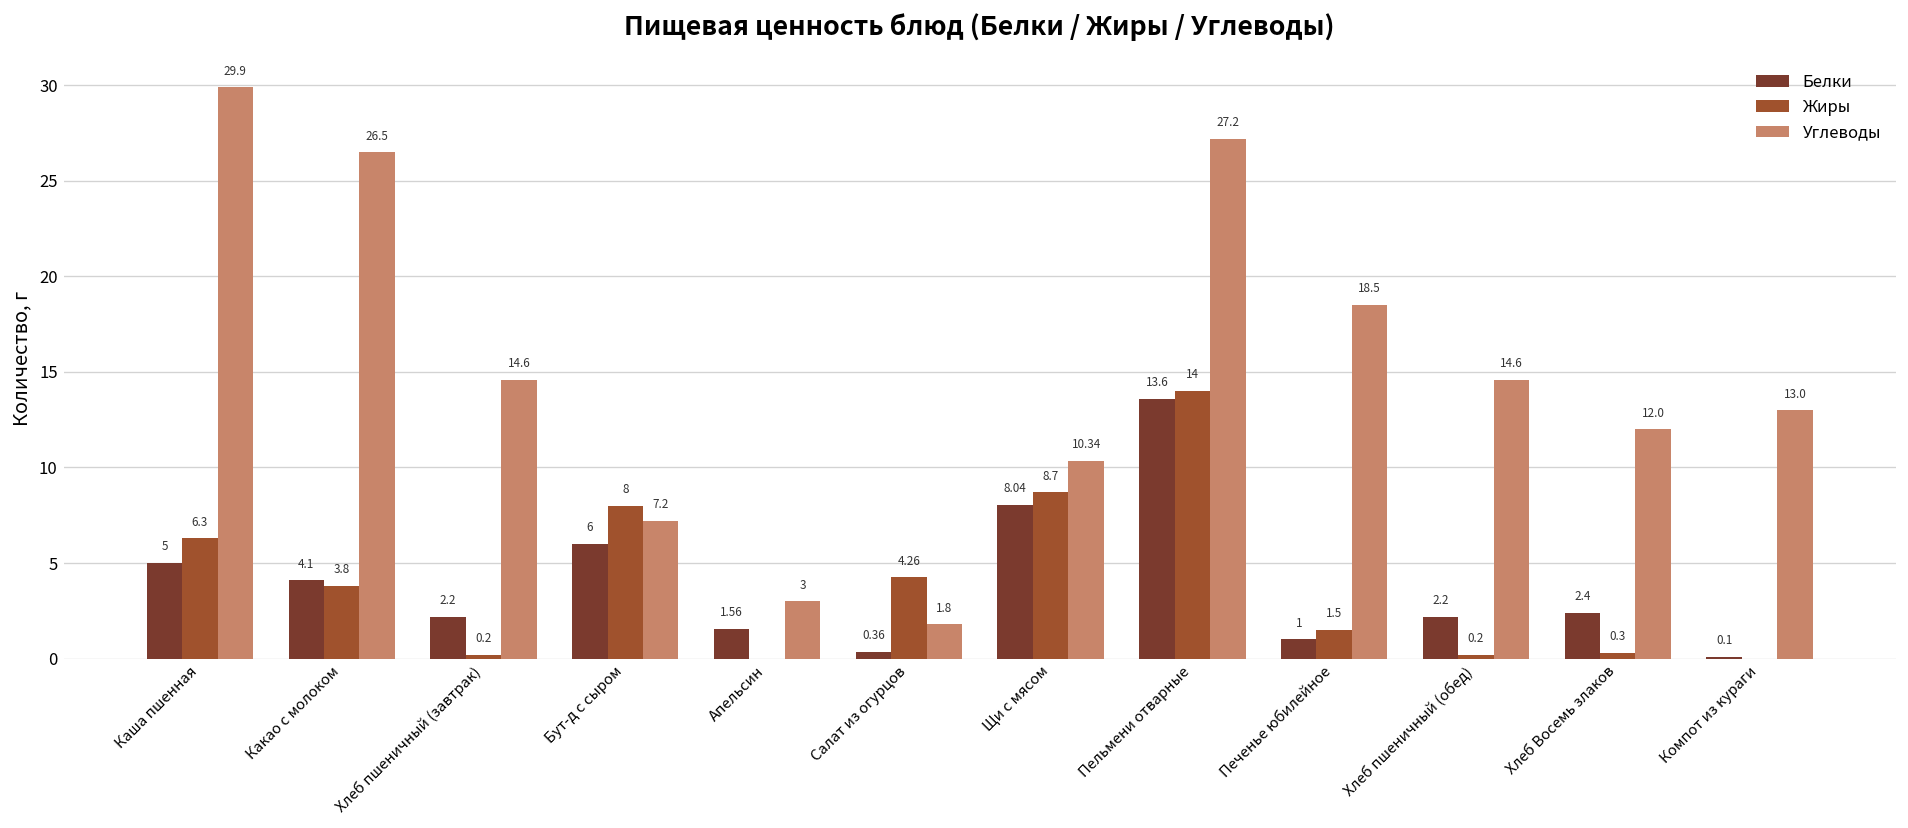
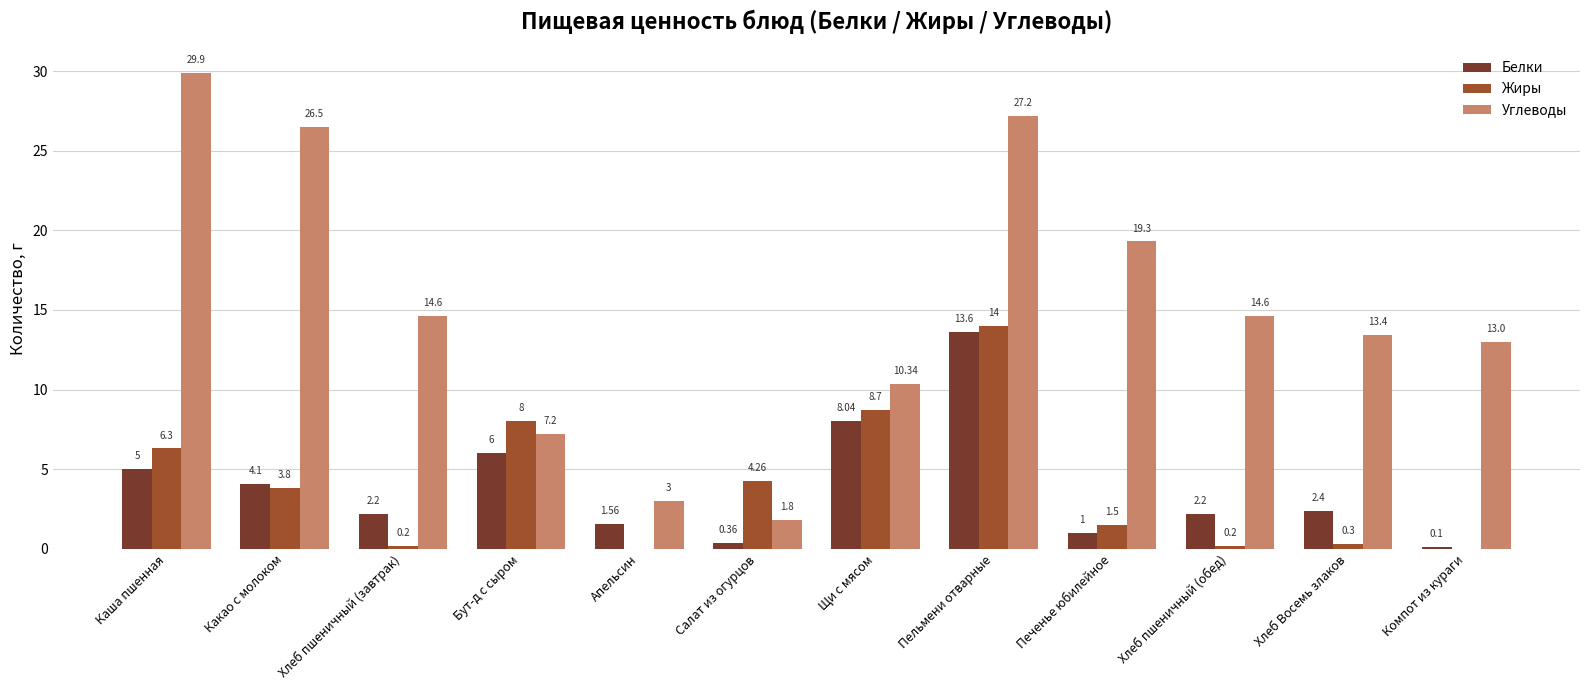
  {
    "Углеводы": {
      "Каша пшенная": 29.9,
      "Какао с молоком": 26.5,
      "Хлеб пшеничный (завтрак)": 14.6,
      "Бут-д с сыром": 7.2,
      "Апельсин": 3,
      "Салат из огурцов": 1.8,
      "Щи с мясом": 10.34,
      "Пельмени отварные": 27.2,
-     "Печенье юбилейное": 18.5,
+     "Печенье юбилейное": 19.3,
      "Хлеб пшеничный (обед)": 14.6,
-     "Хлеб Восемь злаков": 12.0,
+     "Хлеб Восемь злаков": 13.4,
      "Компот из кураги": 13.0
    }
  }
